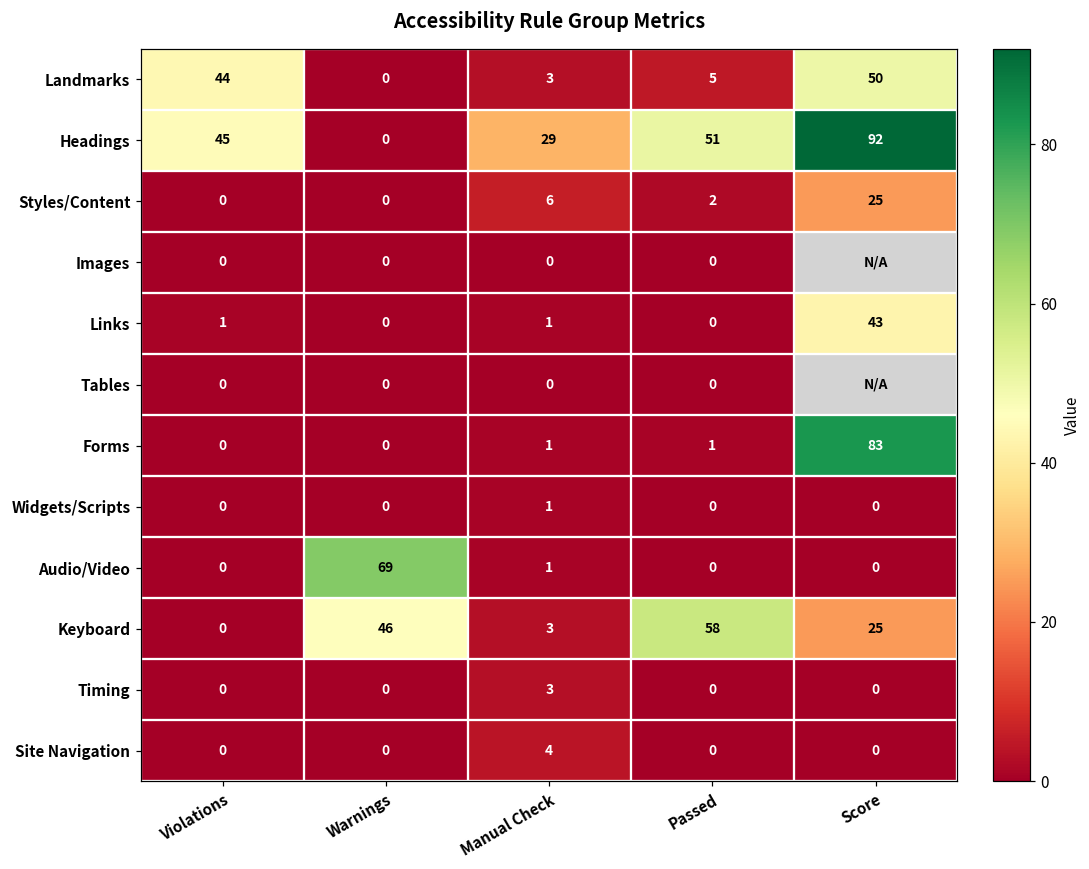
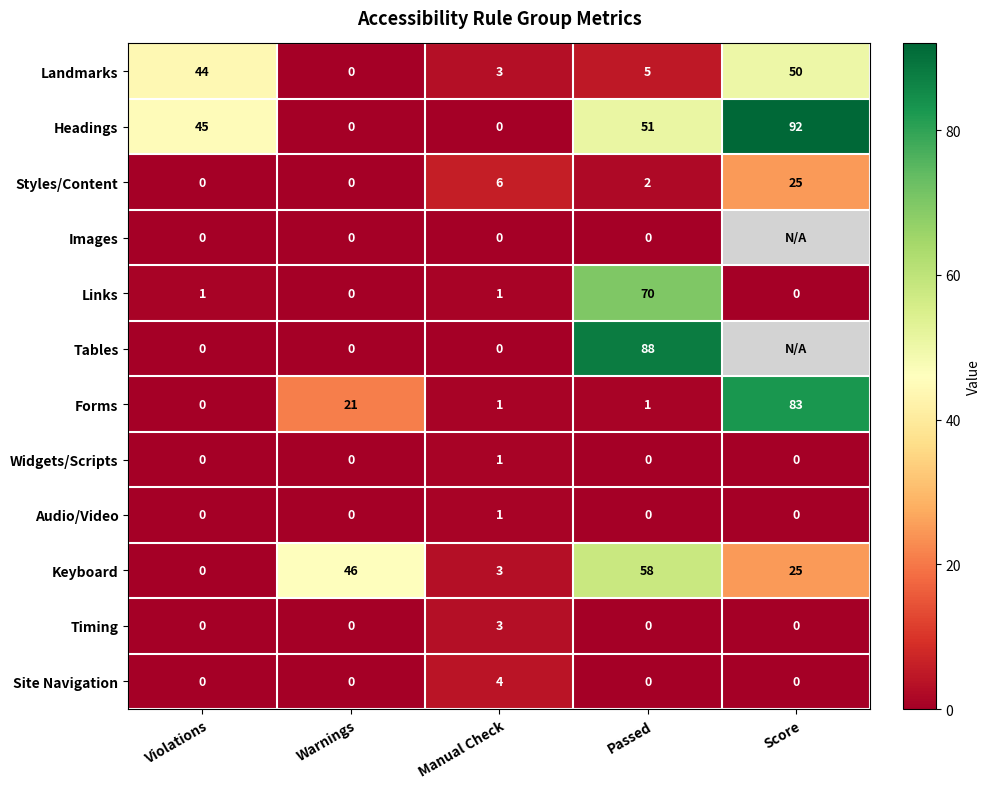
  {
    "Landmarks": {
      "Violations": 44,
      "Warnings": 0,
      "Manual Check": 3,
      "Passed": 5,
      "Score": 50
    },
    "Headings": {
      "Violations": 45,
      "Warnings": 0,
-     "Manual Check": 29,
+     "Manual Check": 0,
      "Passed": 51,
      "Score": 92
    },
    "Styles/Content": {
      "Violations": 0,
      "Warnings": 0,
      "Manual Check": 6,
      "Passed": 2,
      "Score": 25
    },
    "Images": {
      "Violations": 0,
      "Warnings": 0,
      "Manual Check": 0,
      "Passed": 0
    },
    "Links": {
      "Violations": 1,
      "Warnings": 0,
      "Manual Check": 1,
-     "Passed": 0,
-     "Score": 43
+     "Passed": 70,
+     "Score": 0
    },
    "Tables": {
      "Violations": 0,
      "Warnings": 0,
      "Manual Check": 0,
-     "Passed": 0
+     "Passed": 88
    },
    "Forms": {
      "Violations": 0,
-     "Warnings": 0,
+     "Warnings": 21,
      "Manual Check": 1,
      "Passed": 1,
      "Score": 83
    },
    "Widgets/Scripts": {
      "Violations": 0,
      "Warnings": 0,
      "Manual Check": 1,
      "Passed": 0,
      "Score": 0
    },
    "Audio/Video": {
      "Violations": 0,
-     "Warnings": 69,
+     "Warnings": 0,
      "Manual Check": 1,
      "Passed": 0,
      "Score": 0
    },
    "Keyboard": {
      "Violations": 0,
      "Warnings": 46,
      "Manual Check": 3,
      "Passed": 58,
      "Score": 25
    },
    "Timing": {
      "Violations": 0,
      "Warnings": 0,
      "Manual Check": 3,
      "Passed": 0,
      "Score": 0
    },
    "Site Navigation": {
      "Violations": 0,
      "Warnings": 0,
      "Manual Check": 4,
      "Passed": 0,
      "Score": 0
    }
  }
